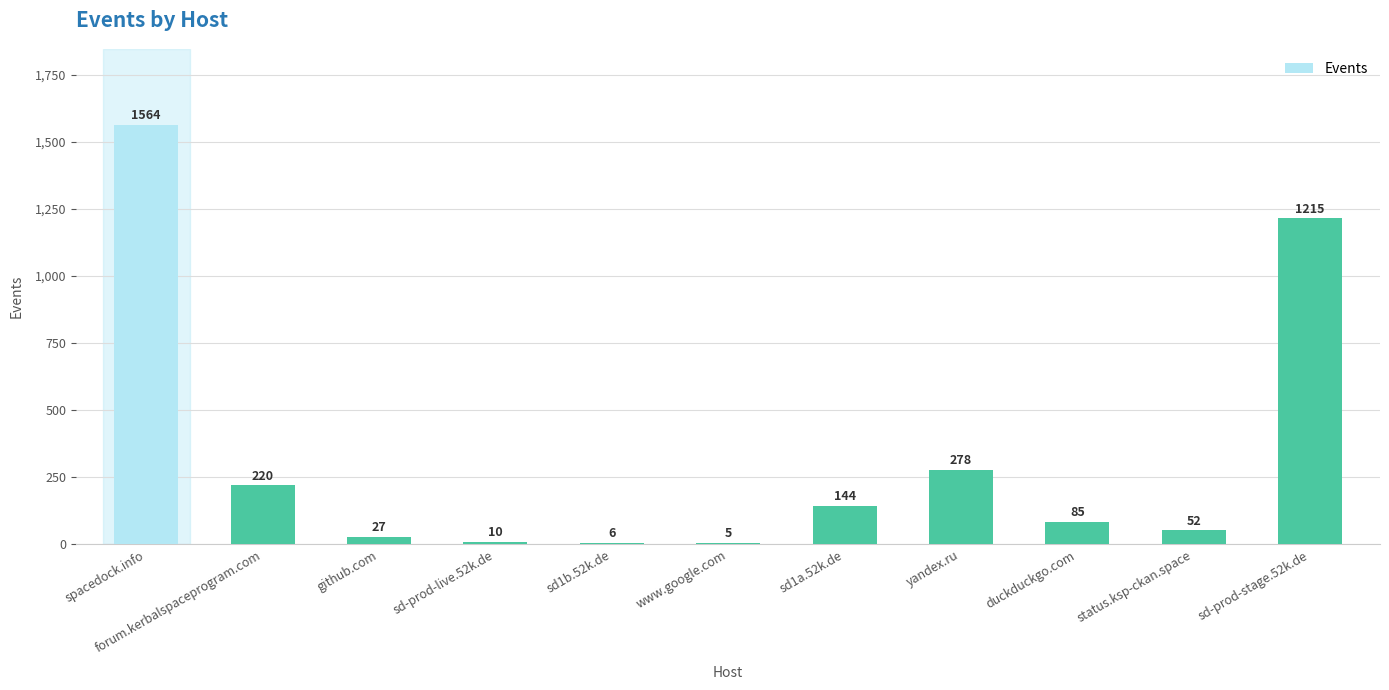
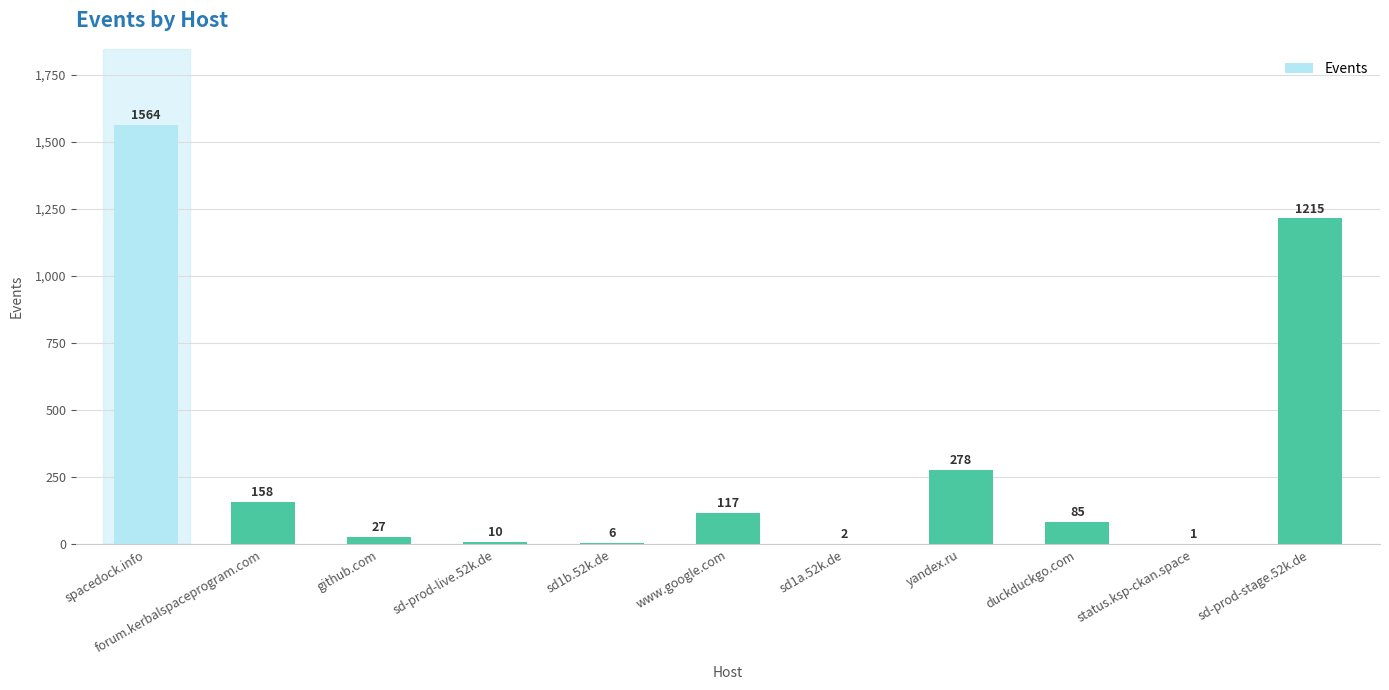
  {
    "spacedock.info": 1564,
-   "forum.kerbalspaceprogram.com": 220,
+   "forum.kerbalspaceprogram.com": 158,
    "github.com": 27,
    "sd-prod-live.52k.de": 10,
    "sd1b.52k.de": 6,
-   "www.google.com": 5,
-   "sd1a.52k.de": 144,
+   "www.google.com": 117,
+   "sd1a.52k.de": 2,
    "yandex.ru": 278,
    "duckduckgo.com": 85,
-   "status.ksp-ckan.space": 52,
+   "status.ksp-ckan.space": 1,
    "sd-prod-stage.52k.de": 1215
  }
